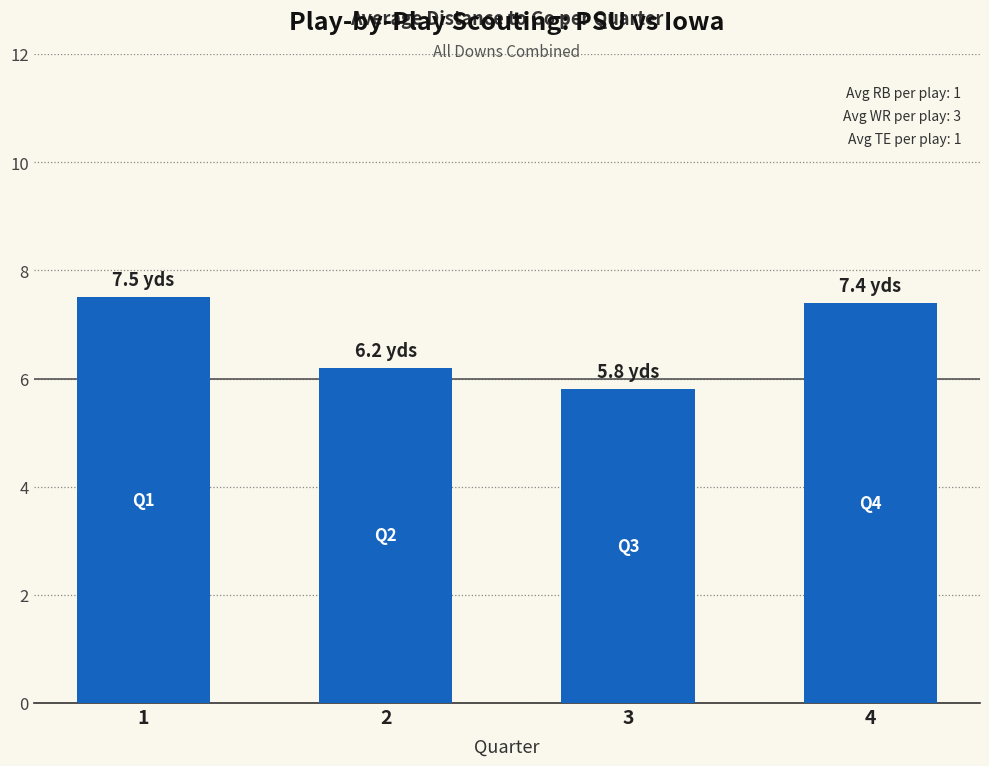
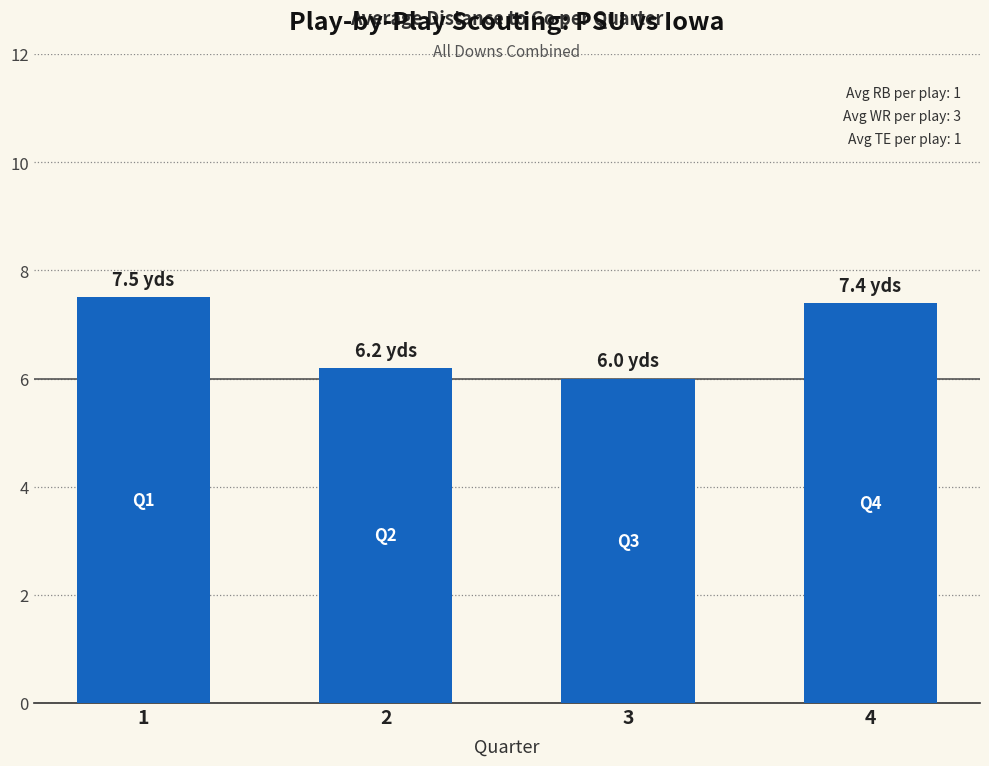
  {
    "1": 7.5,
    "2": 6.2,
-   "3": 5.8,
+   "3": 6.0,
    "4": 7.4
  }
